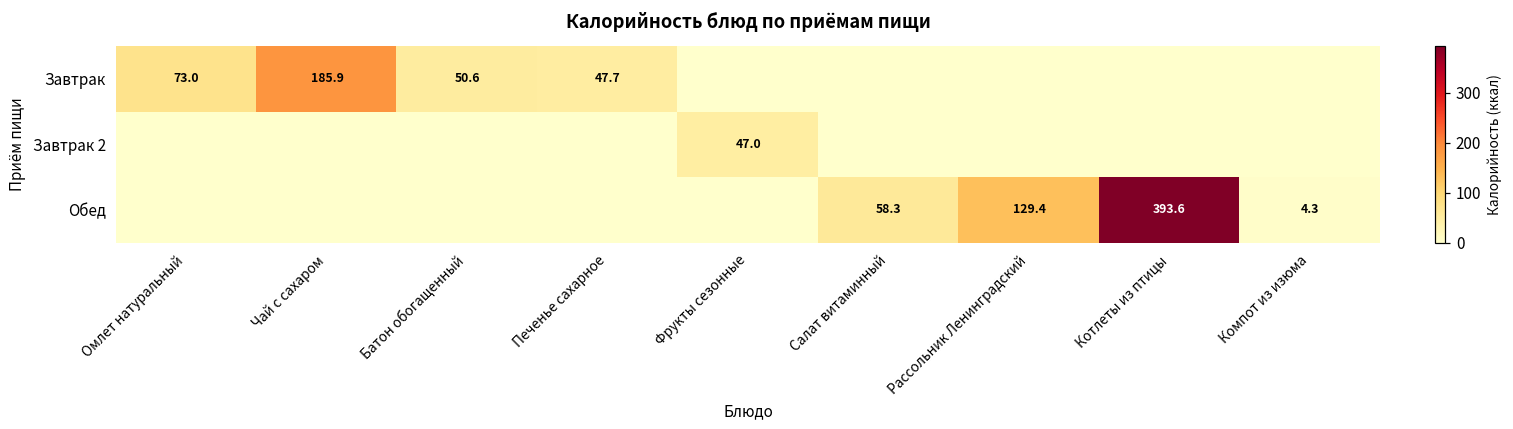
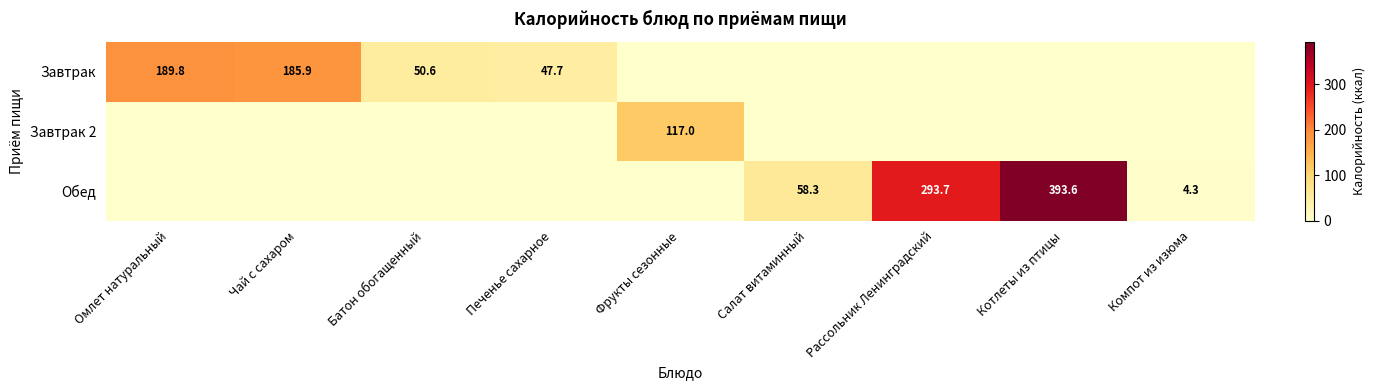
  {
    "Завтрак": {
-     "Омлет натуральный": 73.0,
+     "Омлет натуральный": 189.8,
      "Чай с сахаром": 185.9,
      "Батон обогащенный": 50.6,
      "Печенье сахарное": 47.7
    },
    "Завтрак 2": {
-     "Фрукты сезонные": 47.0
+     "Фрукты сезонные": 117.0
    },
    "Обед": {
      "Салат витаминный": 58.3,
-     "Рассольник Ленинградский": 129.4,
+     "Рассольник Ленинградский": 293.7,
      "Котлеты из птицы": 393.6,
      "Компот из изюма": 4.3
    }
  }
